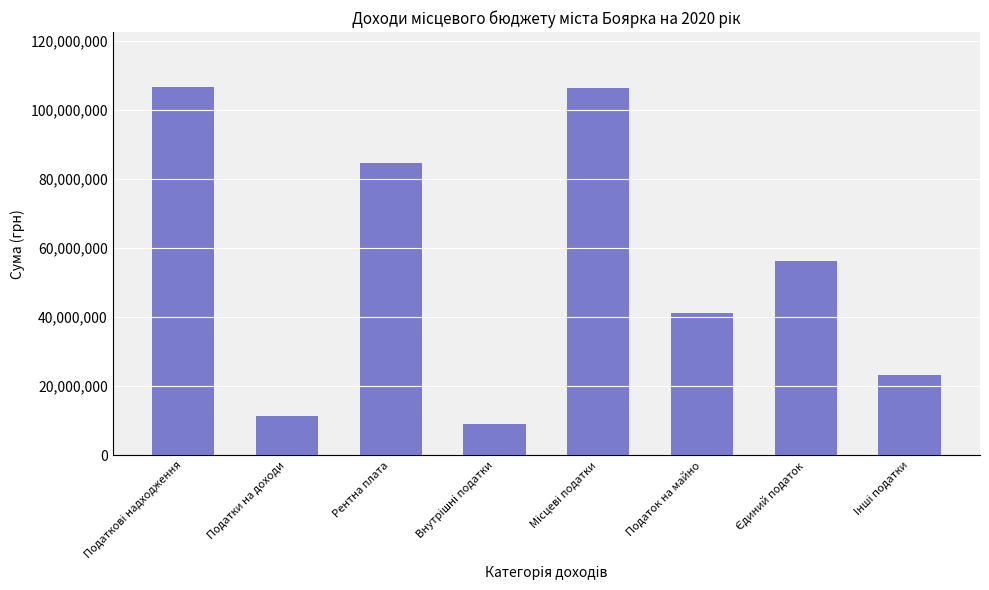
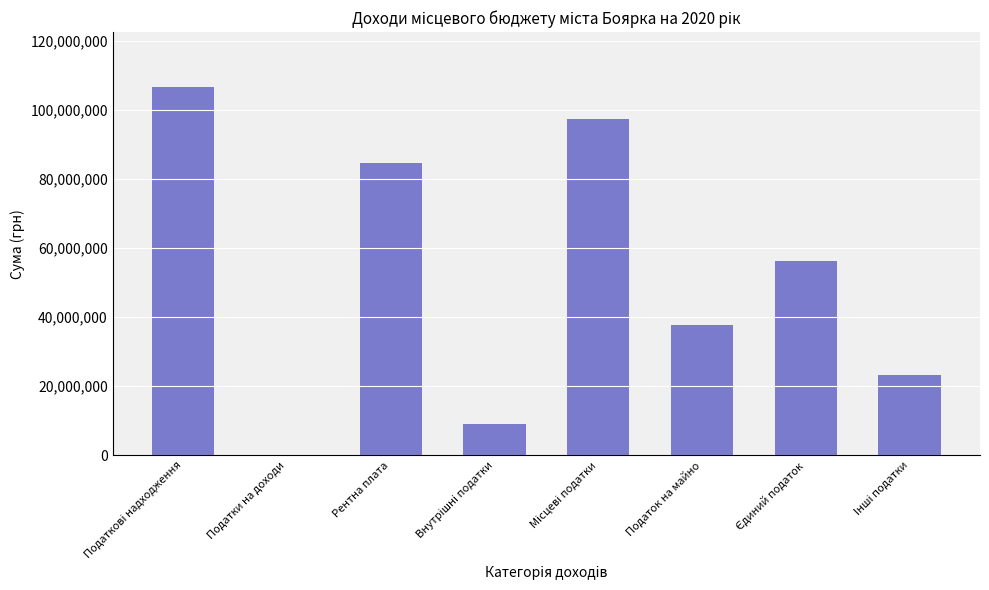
  {
    "Податкові надходження": "107,000,000",
-   "Податки на доходи": "11,000,000",
+   "Податки на доходи": "0",
    "Рентна плата": "85,000,000",
    "Внутрішні податки": "9,000,000",
-   "Місцеві податки": "106,000,000",
-   "Податок на майно": "41,000,000",
+   "Місцеві податки": "97,000,000",
+   "Податок на майно": "38,000,000",
    "Єдиний податок": "56,000,000",
    "Інші податки": "23,000,000"
  }
